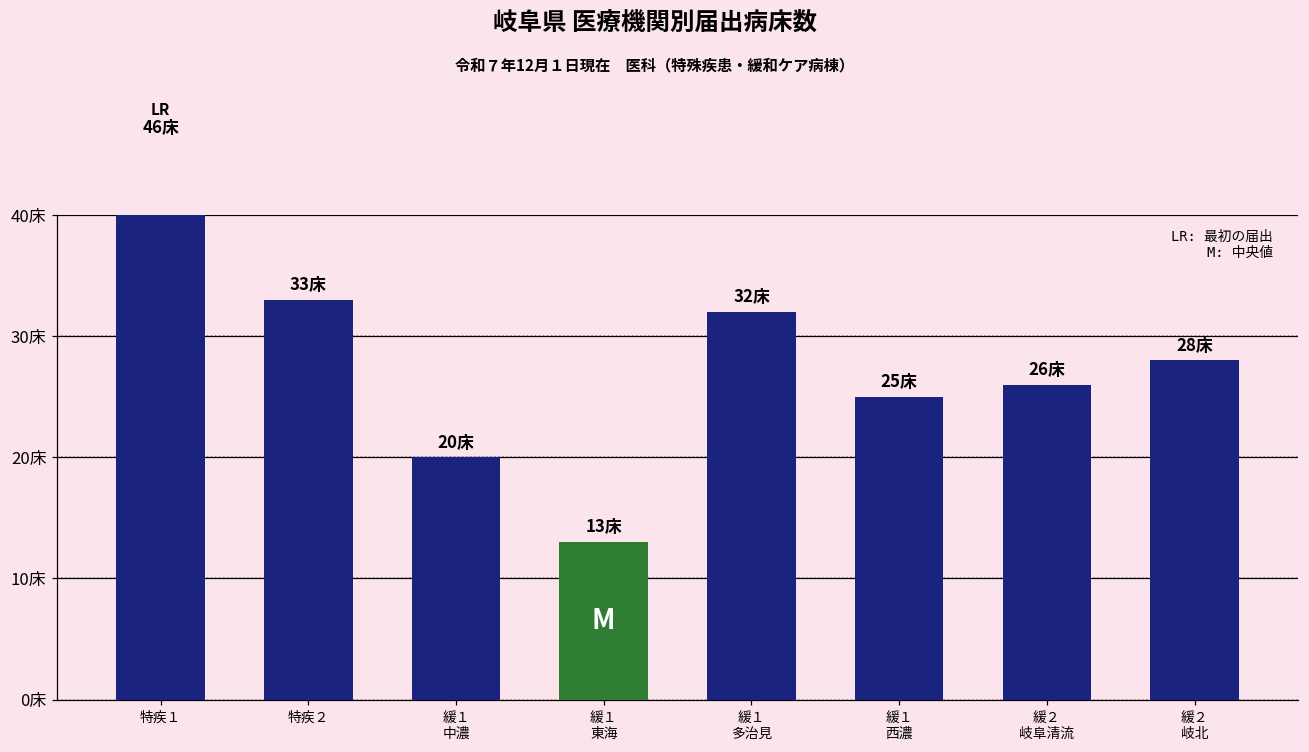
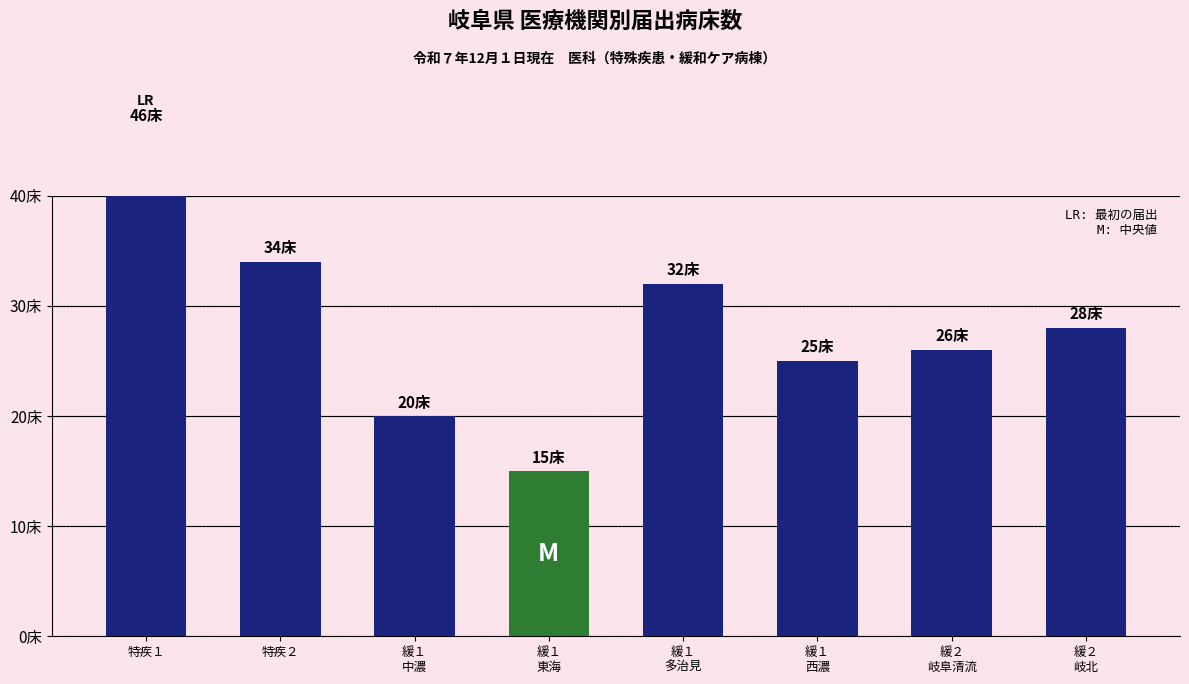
  {
-   "特疾２": "33床",
+   "特疾２": "34床",
    "緩１ 中濃": "20床",
-   "緩１ 東海": "13床",
+   "緩１ 東海": "15床",
    "緩１ 多治見": "32床",
    "緩１ 西濃": "25床",
    "緩２ 岐阜清流": "26床",
    "緩２ 岐北": "28床"
  }
